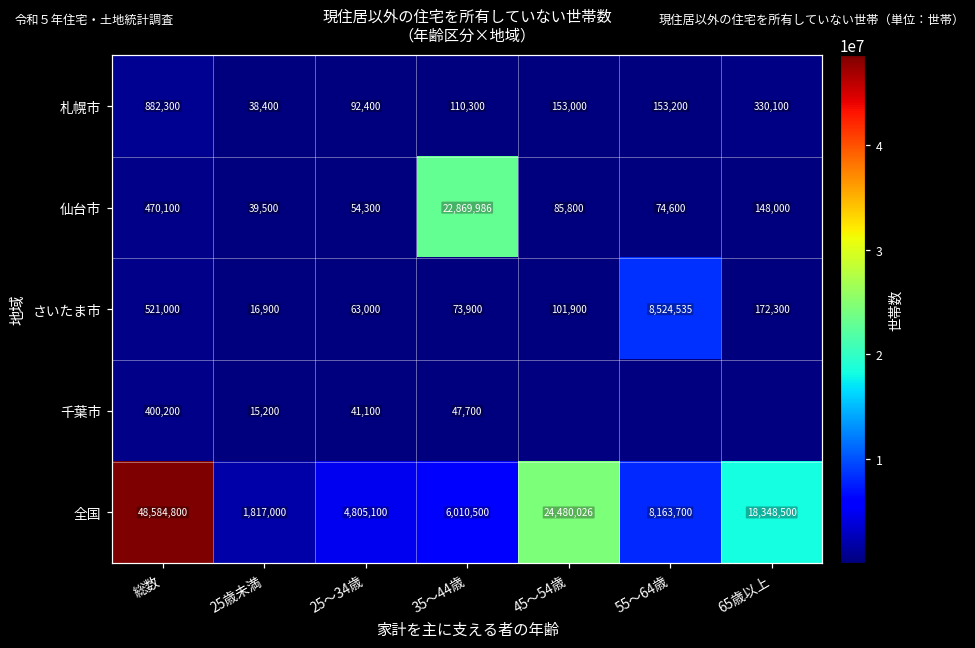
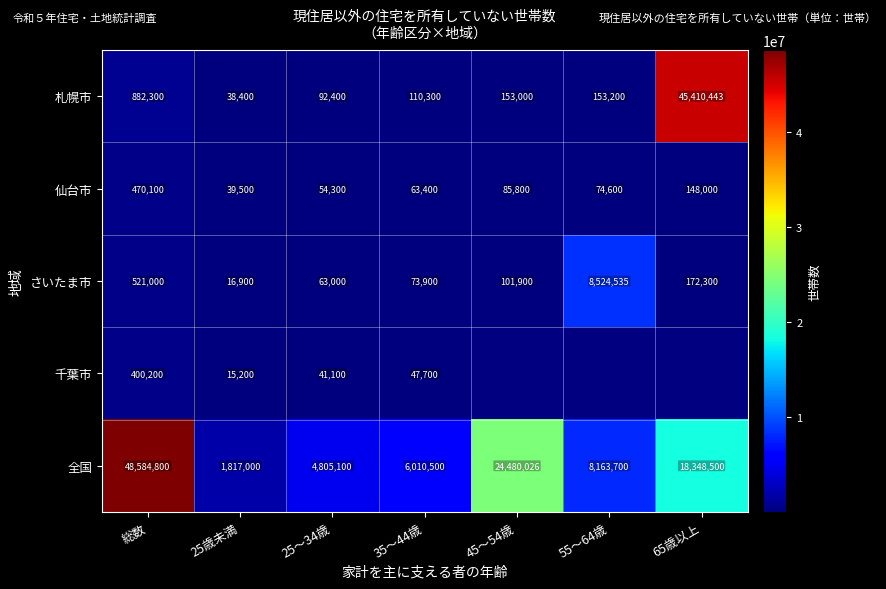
  {
    "札幌市": {
-     "65歳以上": "330,100"
+     "65歳以上": "45,410,443"
    },
    "仙台市": {
-     "35～44歳": "22,869,986"
+     "35～44歳": "63,400"
    }
  }
